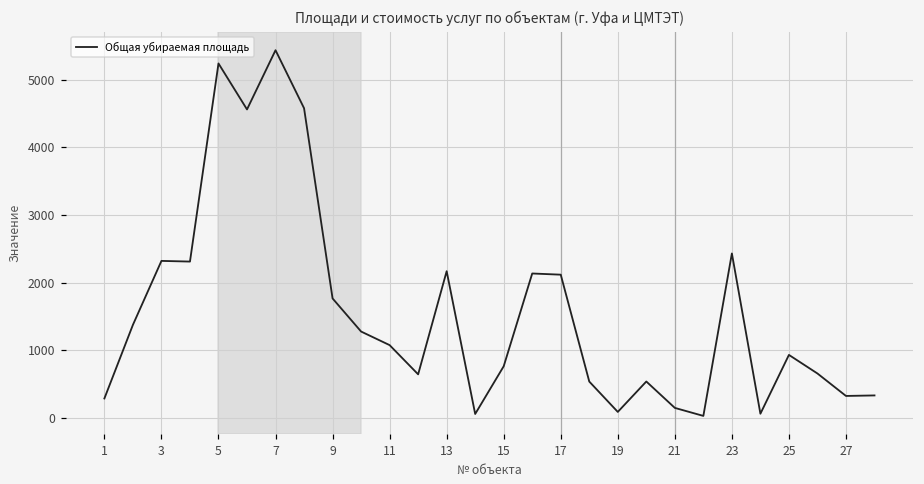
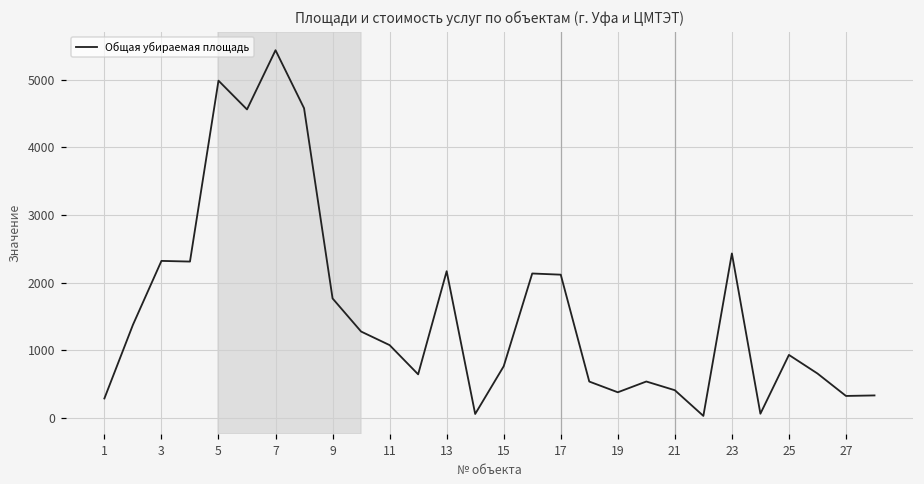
  {
    "1": 300,
    "3": 2300,
-   "5": 5200,
+   "5": 5000,
    "7": 5400,
    "9": 1800,
    "11": 1100,
    "13": 2200,
    "15": 800,
    "17": 2100,
-   "19": 100,
-   "21": 100,
+   "19": 400,
+   "21": 400,
    "23": 2400,
    "25": 900,
    "27": 300
  }
